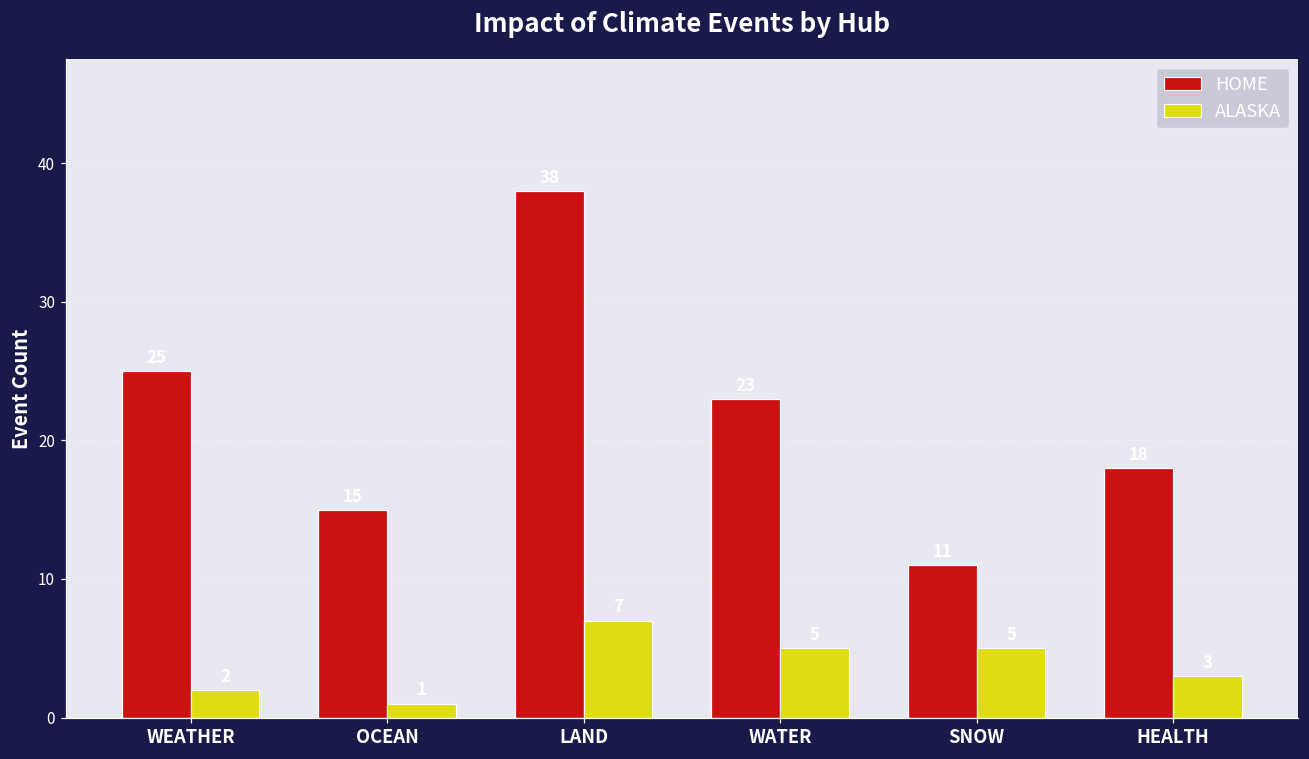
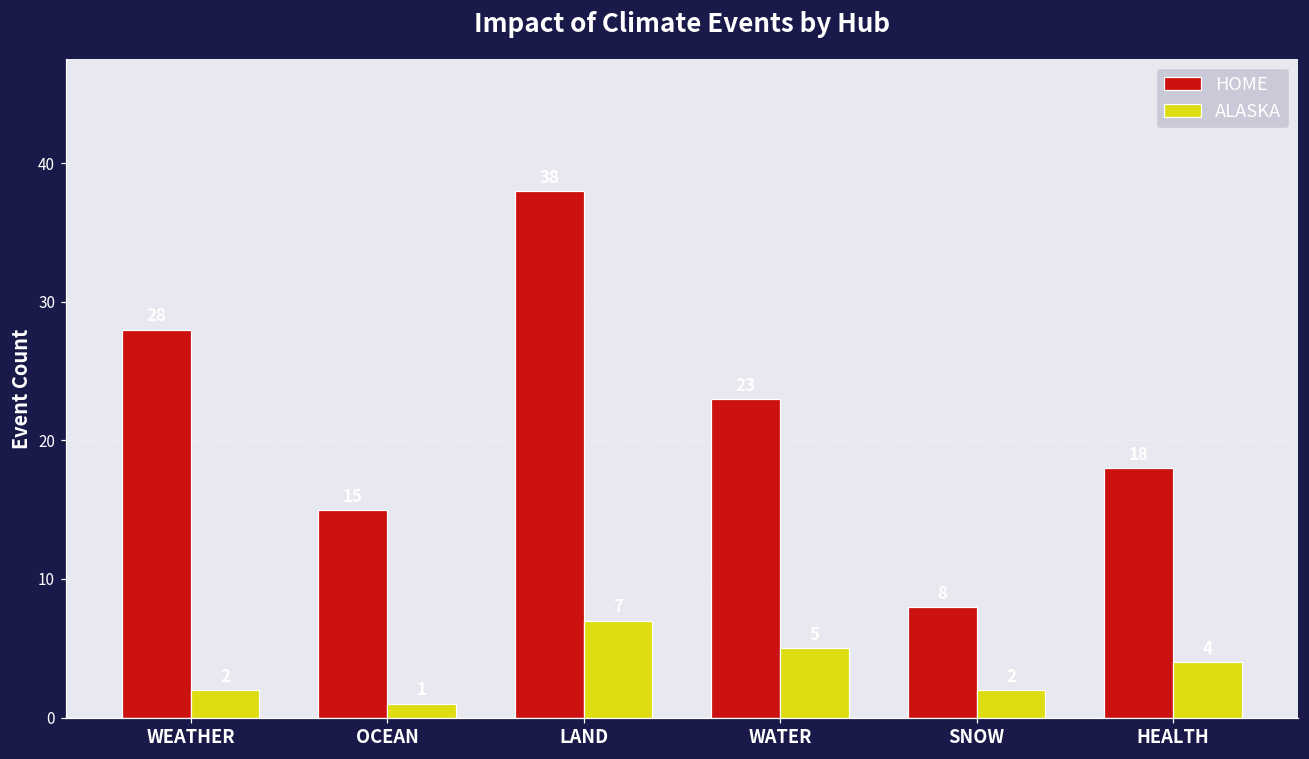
  {
    "HOME": {
-     "WEATHER": 25,
+     "WEATHER": 28,
      "OCEAN": 15,
      "LAND": 38,
      "WATER": 23,
-     "SNOW": 11,
+     "SNOW": 8,
      "HEALTH": 18
    },
    "ALASKA": {
      "WEATHER": 2,
      "OCEAN": 1,
      "LAND": 7,
      "WATER": 5,
-     "SNOW": 5,
-     "HEALTH": 3
+     "SNOW": 2,
+     "HEALTH": 4
    }
  }
